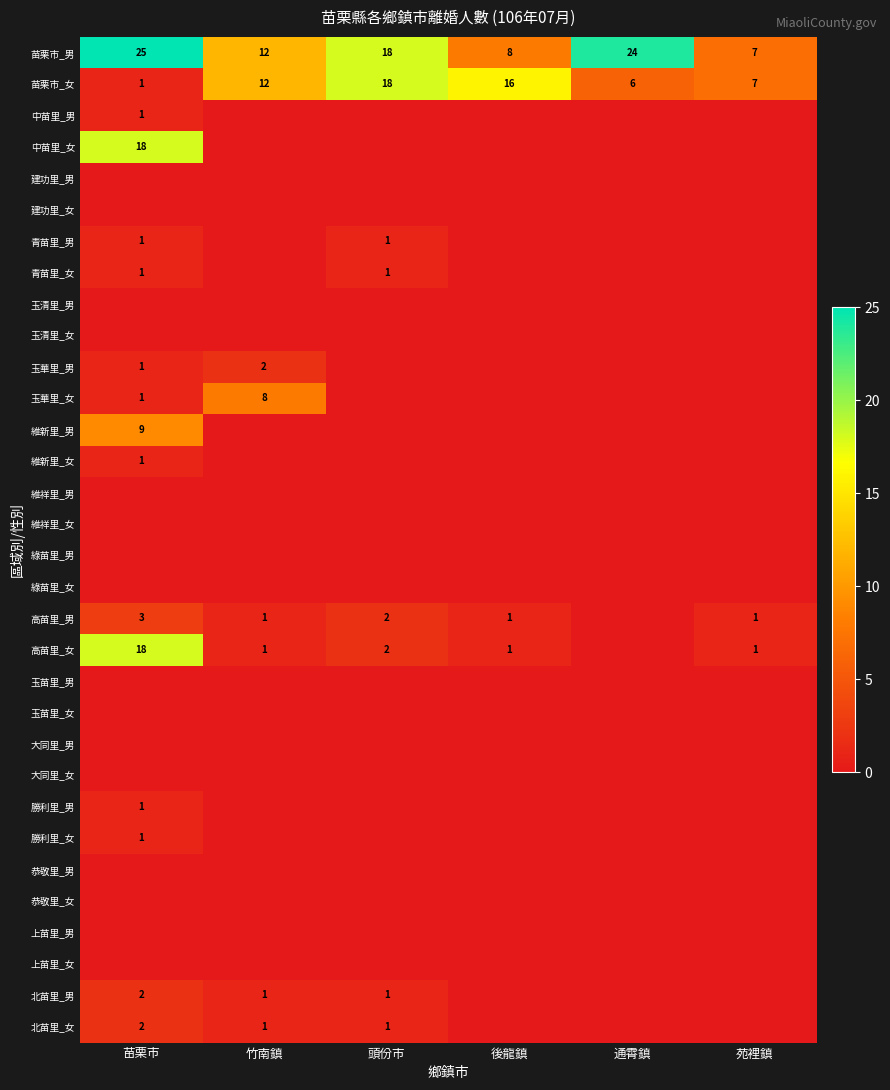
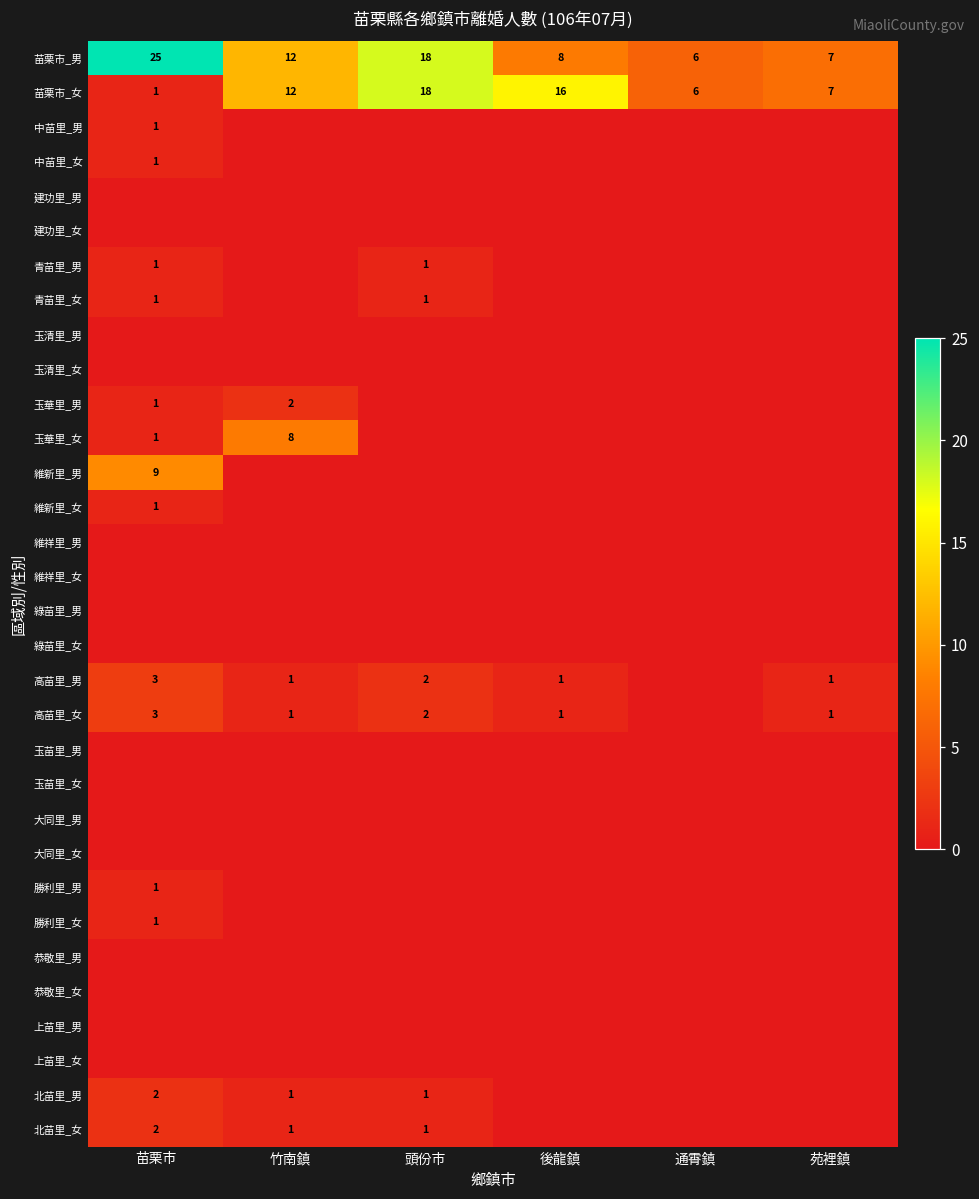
  {
    "苗栗市_男": {
      "苗栗市": 25,
      "竹南鎮": 12,
      "頭份市": 18,
      "後龍鎮": 8,
-     "通霄鎮": 24,
+     "通霄鎮": 6,
      "苑裡鎮": 7
    },
    "苗栗市_女": {
      "苗栗市": 1,
      "竹南鎮": 12,
      "頭份市": 18,
      "後龍鎮": 16,
      "通霄鎮": 6,
      "苑裡鎮": 7
    },
    "中苗里_男": {
      "苗栗市": 1
    },
    "中苗里_女": {
-     "苗栗市": 18
+     "苗栗市": 1
    },
    "青苗里_男": {
      "苗栗市": 1,
      "頭份市": 1
    },
    "青苗里_女": {
      "苗栗市": 1,
      "頭份市": 1
    },
    "玉華里_男": {
      "苗栗市": 1,
      "竹南鎮": 2
    },
    "玉華里_女": {
      "苗栗市": 1,
      "竹南鎮": 8
    },
    "維新里_男": {
      "苗栗市": 9
    },
    "維新里_女": {
      "苗栗市": 1
    },
    "高苗里_男": {
      "苗栗市": 3,
      "竹南鎮": 1,
      "頭份市": 2,
      "後龍鎮": 1,
      "苑裡鎮": 1
    },
    "高苗里_女": {
-     "苗栗市": 18,
+     "苗栗市": 3,
      "竹南鎮": 1,
      "頭份市": 2,
      "後龍鎮": 1,
      "苑裡鎮": 1
    },
    "勝利里_男": {
      "苗栗市": 1
    },
    "勝利里_女": {
      "苗栗市": 1
    },
    "北苗里_男": {
      "苗栗市": 2,
      "竹南鎮": 1,
      "頭份市": 1
    },
    "北苗里_女": {
      "苗栗市": 2,
      "竹南鎮": 1,
      "頭份市": 1
    }
  }
